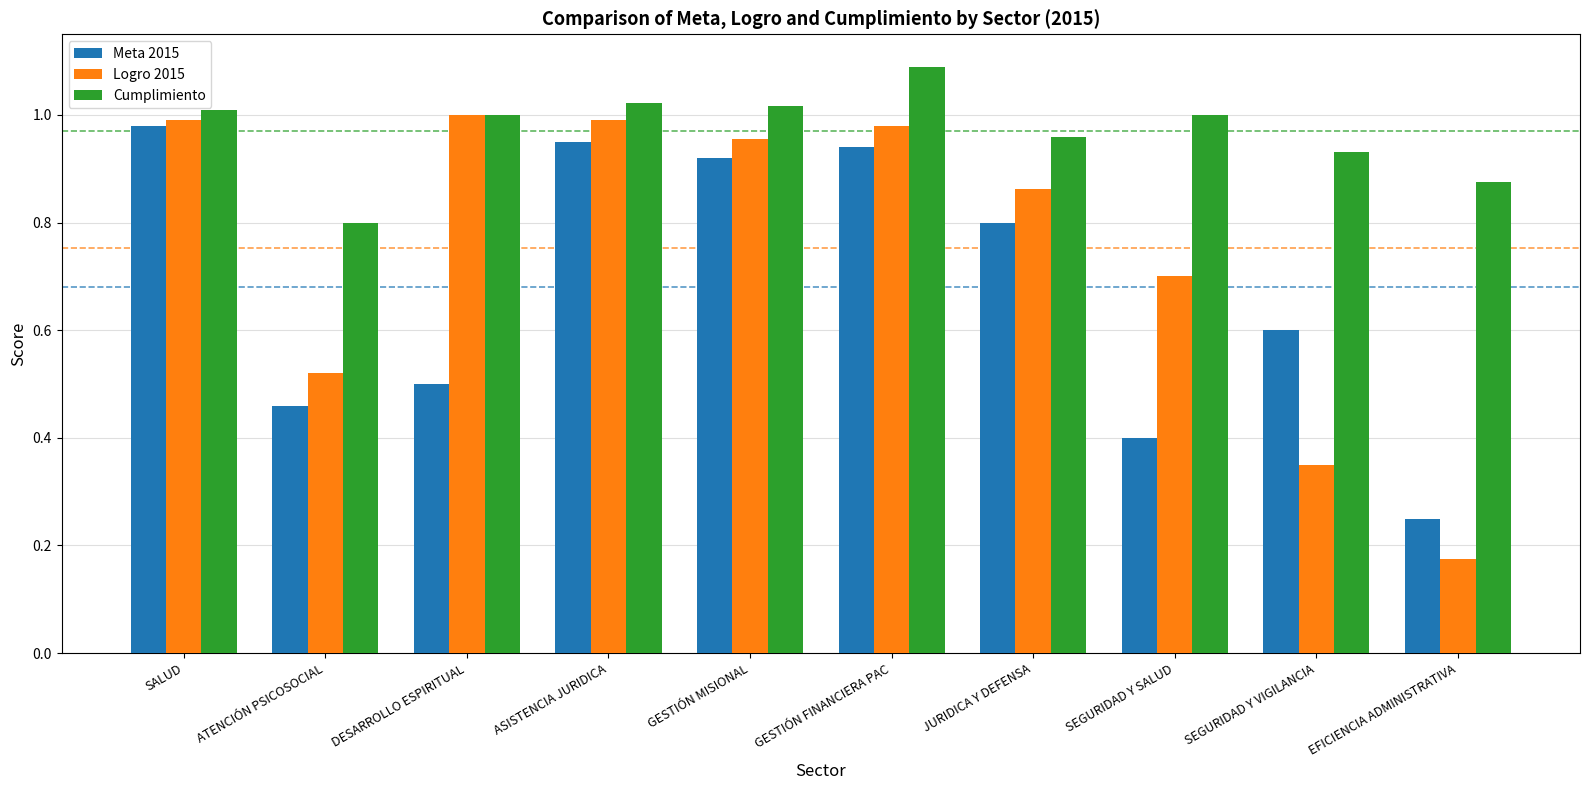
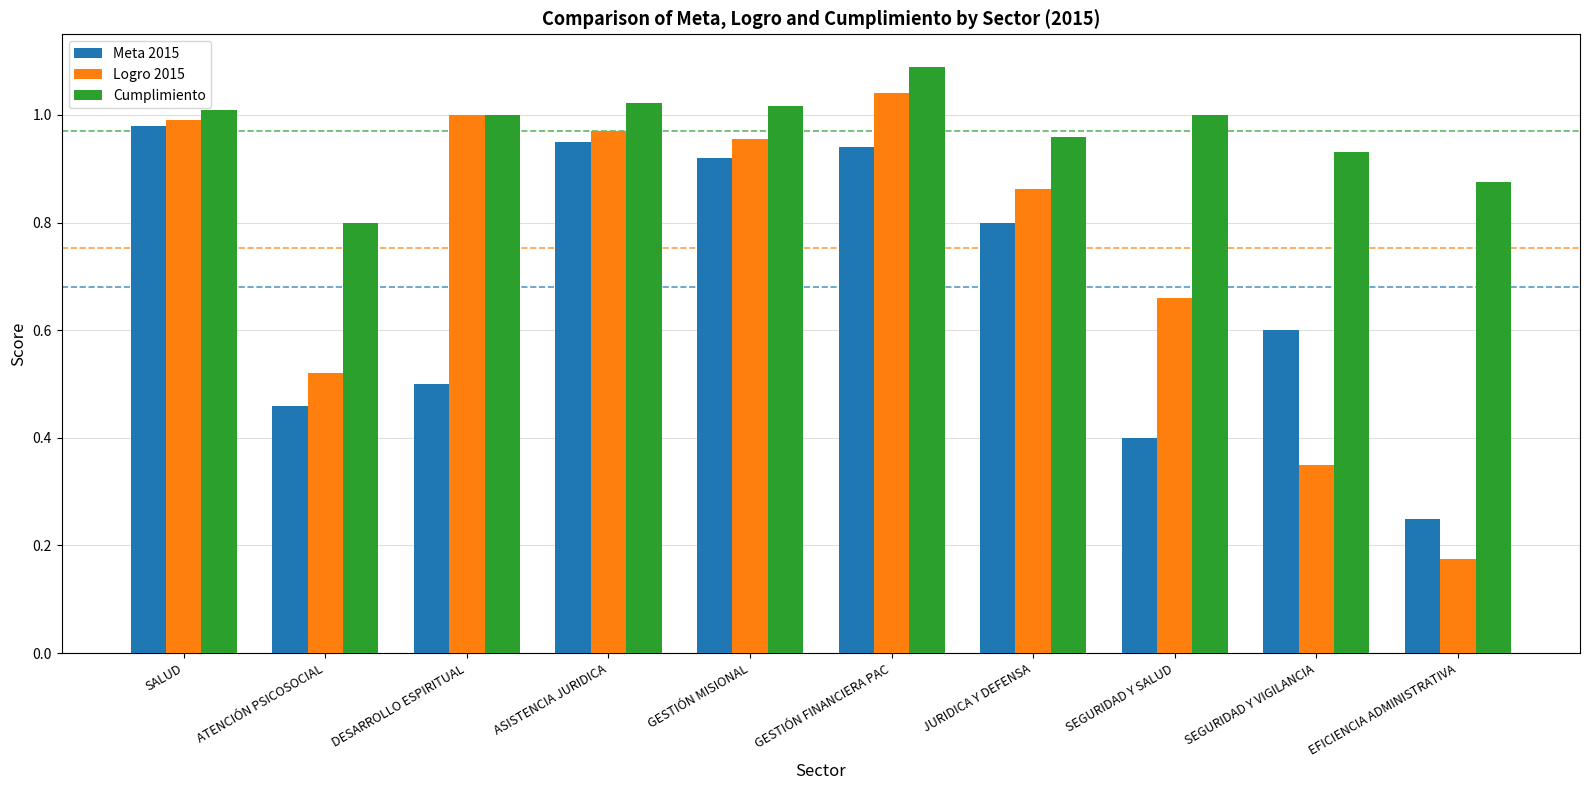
  {
    "Meta 2015": {
      "SALUD": 0.98,
      "ATENCIÓN PSICOSOCIAL": 0.46,
      "DESARROLLO ESPIRITUAL": 0.50,
      "ASISTENCIA JURIDICA": 0.95,
      "GESTIÓN MISIONAL": 0.92,
      "GESTIÓN FINANCIERA PAC": 0.94,
      "JURIDICA Y DEFENSA": 0.80,
      "SEGURIDAD Y SALUD": 0.40,
      "SEGURIDAD Y VIGILANCIA": 0.60,
      "EFICIENCIA ADMINISTRATIVA": 0.25
    },
    "Logro 2015": {
      "SALUD": 0.99,
      "ATENCIÓN PSICOSOCIAL": 0.52,
      "DESARROLLO ESPIRITUAL": 1.00,
-     "ASISTENCIA JURIDICA": 0.99,
+     "ASISTENCIA JURIDICA": 0.97,
      "GESTIÓN MISIONAL": 0.96,
-     "GESTIÓN FINANCIERA PAC": 0.98,
+     "GESTIÓN FINANCIERA PAC": 1.04,
      "JURIDICA Y DEFENSA": 0.86,
-     "SEGURIDAD Y SALUD": 0.70,
+     "SEGURIDAD Y SALUD": 0.66,
      "SEGURIDAD Y VIGILANCIA": 0.35,
      "EFICIENCIA ADMINISTRATIVA": 0.18
    },
    "Cumplimiento": {
      "SALUD": 1.01,
      "ATENCIÓN PSICOSOCIAL": 0.80,
      "DESARROLLO ESPIRITUAL": 1.00,
      "ASISTENCIA JURIDICA": 1.02,
      "GESTIÓN MISIONAL": 1.02,
      "GESTIÓN FINANCIERA PAC": 1.09,
      "JURIDICA Y DEFENSA": 0.96,
      "SEGURIDAD Y SALUD": 1.00,
      "SEGURIDAD Y VIGILANCIA": 0.93,
      "EFICIENCIA ADMINISTRATIVA": 0.87
    }
  }
